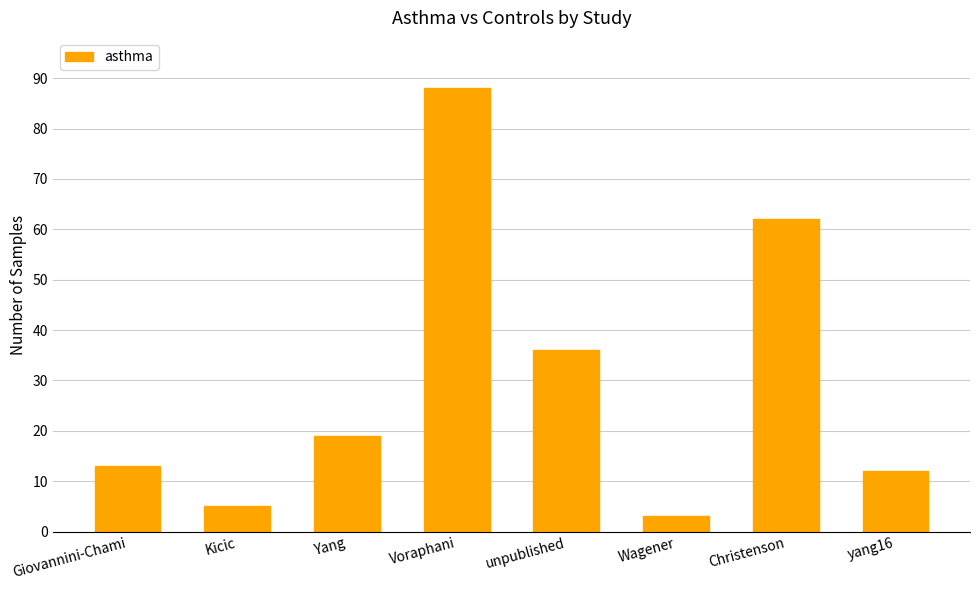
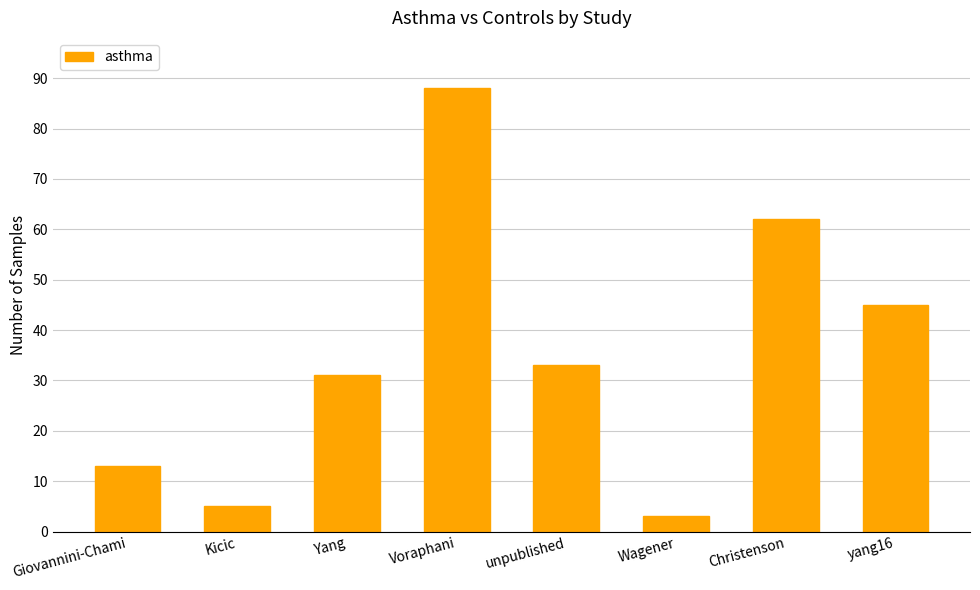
  {
    "Giovannini-Chami": 13,
    "Kicic": 5,
-   "Yang": 19,
+   "Yang": 31,
    "Voraphani": 88,
-   "unpublished": 36,
+   "unpublished": 33,
    "Wagener": 3,
    "Christenson": 62,
-   "yang16": 12
+   "yang16": 45
  }
